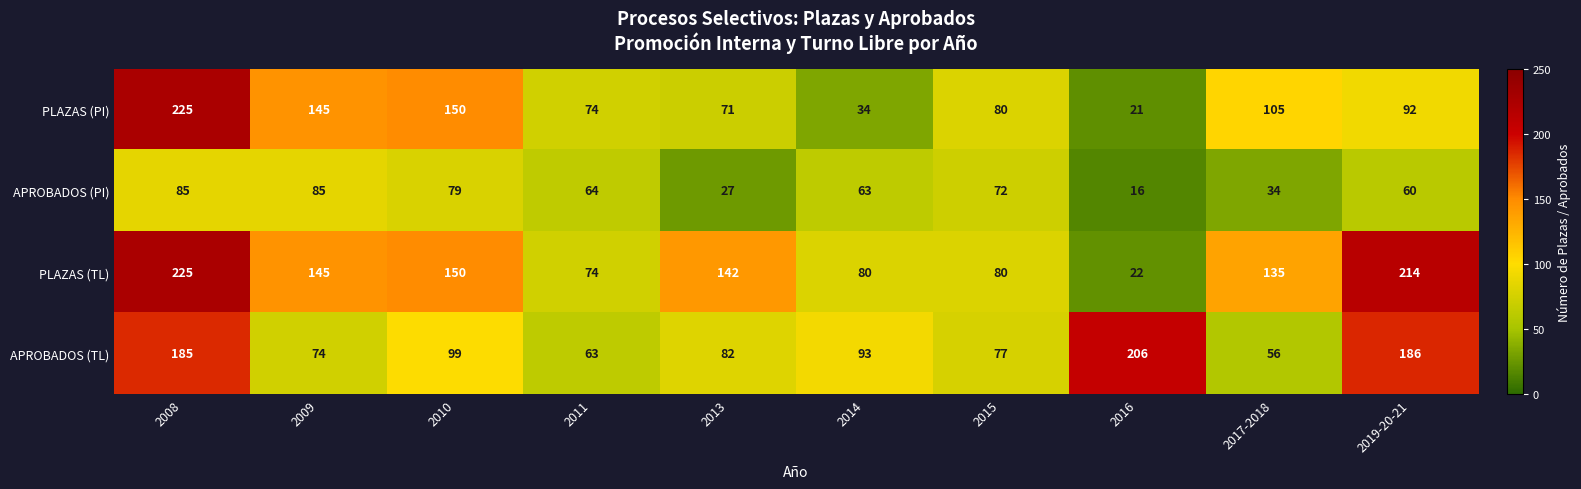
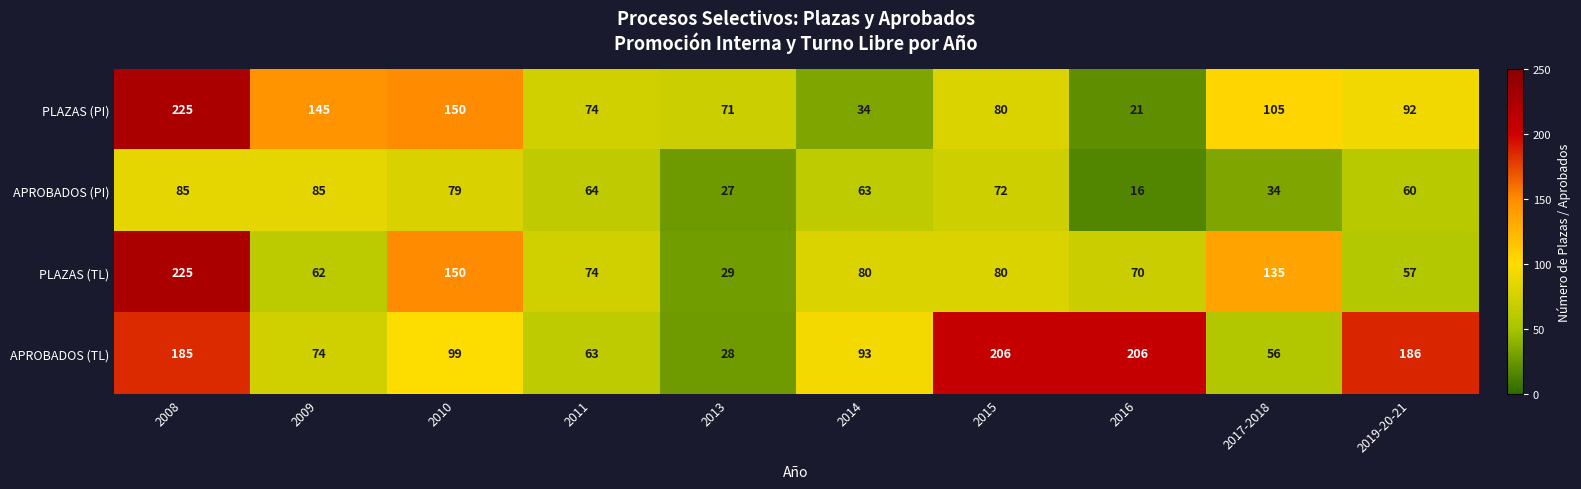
  {
    "PLAZAS (PI)": {
      "2008": 225,
      "2009": 145,
      "2010": 150,
      "2011": 74,
      "2013": 71,
      "2014": 34,
      "2015": 80,
      "2016": 21,
      "2017-2018": 105,
      "2019-20-21": 92
    },
    "APROBADOS (PI)": {
      "2008": 85,
      "2009": 85,
      "2010": 79,
      "2011": 64,
      "2013": 27,
      "2014": 63,
      "2015": 72,
      "2016": 16,
      "2017-2018": 34,
      "2019-20-21": 60
    },
    "PLAZAS (TL)": {
      "2008": 225,
-     "2009": 145,
+     "2009": 62,
      "2010": 150,
      "2011": 74,
-     "2013": 142,
+     "2013": 29,
      "2014": 80,
      "2015": 80,
-     "2016": 22,
+     "2016": 70,
      "2017-2018": 135,
-     "2019-20-21": 214
+     "2019-20-21": 57
    },
    "APROBADOS (TL)": {
      "2008": 185,
      "2009": 74,
      "2010": 99,
      "2011": 63,
-     "2013": 82,
+     "2013": 28,
      "2014": 93,
-     "2015": 77,
+     "2015": 206,
      "2016": 206,
      "2017-2018": 56,
      "2019-20-21": 186
    }
  }
